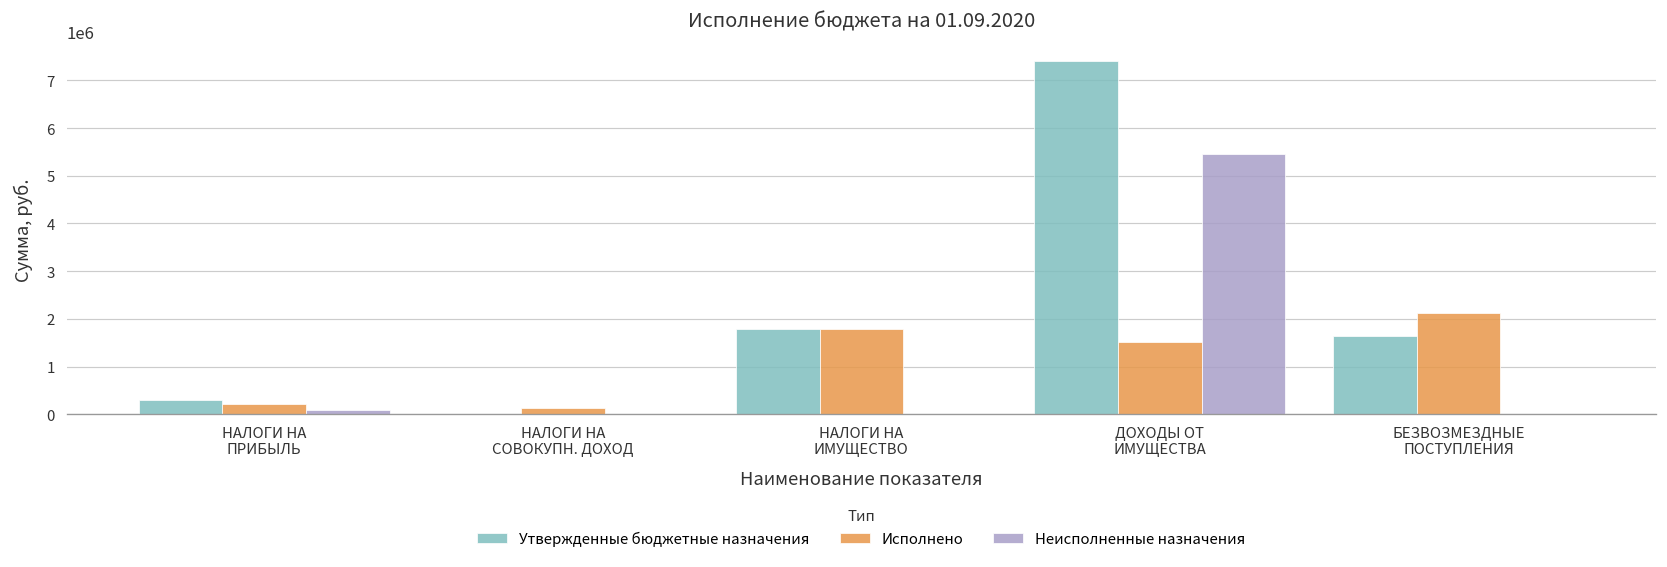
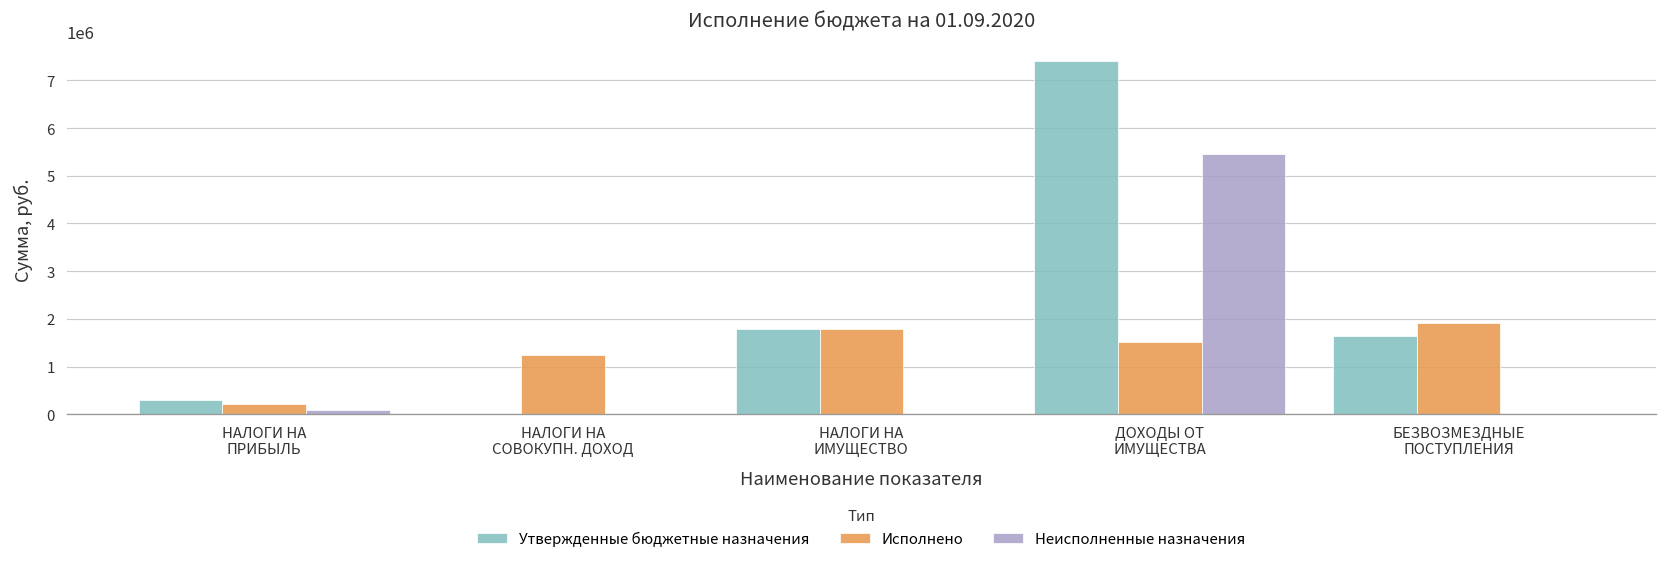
  {
    "Исполнено": {
      "НАЛОГИ НА ПРИБЫЛЬ": 200000,
-     "НАЛОГИ НА СОВОКУПН. ДОХОД": 100000,
+     "НАЛОГИ НА СОВОКУПН. ДОХОД": 1300000,
      "НАЛОГИ НА ИМУЩЕСТВО": 1800000,
      "ДОХОДЫ ОТ ИМУЩЕСТВА": 1500000,
-     "БЕЗВОЗМЕЗДНЫЕ ПОСТУПЛЕНИЯ": 2100000
+     "БЕЗВОЗМЕЗДНЫЕ ПОСТУПЛЕНИЯ": 1900000
    }
  }
